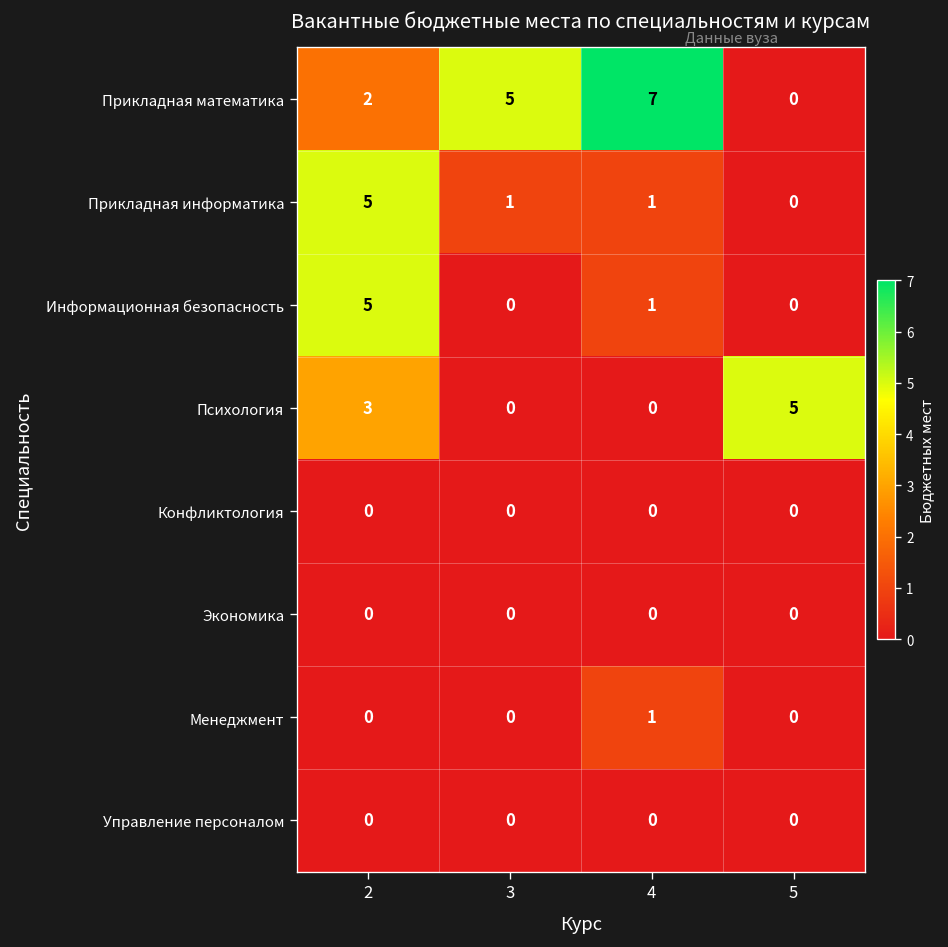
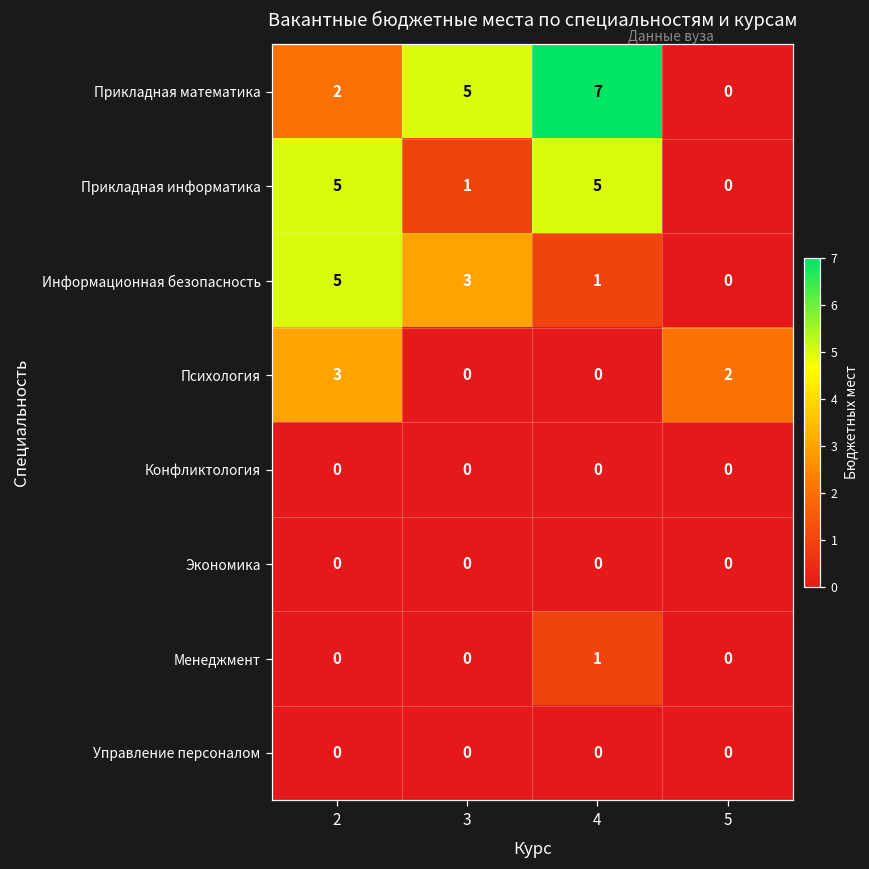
  {
    "Прикладная математика": {
      "2": 2,
      "3": 5,
      "4": 7,
      "5": 0
    },
    "Прикладная информатика": {
      "2": 5,
      "3": 1,
-     "4": 1,
+     "4": 5,
      "5": 0
    },
    "Информационная безопасность": {
      "2": 5,
-     "3": 0,
+     "3": 3,
      "4": 1,
      "5": 0
    },
    "Психология": {
      "2": 3,
      "3": 0,
      "4": 0,
-     "5": 5
+     "5": 2
    },
    "Конфликтология": {
      "2": 0,
      "3": 0,
      "4": 0,
      "5": 0
    },
    "Экономика": {
      "2": 0,
      "3": 0,
      "4": 0,
      "5": 0
    },
    "Менеджмент": {
      "2": 0,
      "3": 0,
      "4": 1,
      "5": 0
    },
    "Управление персоналом": {
      "2": 0,
      "3": 0,
      "4": 0,
      "5": 0
    }
  }
